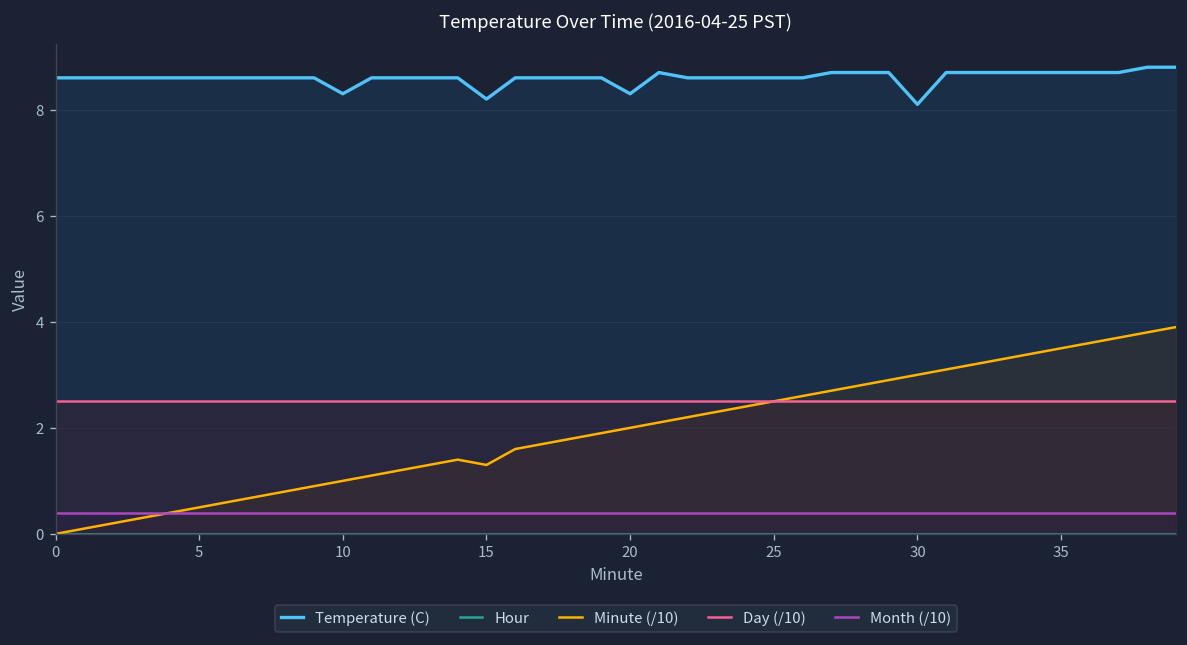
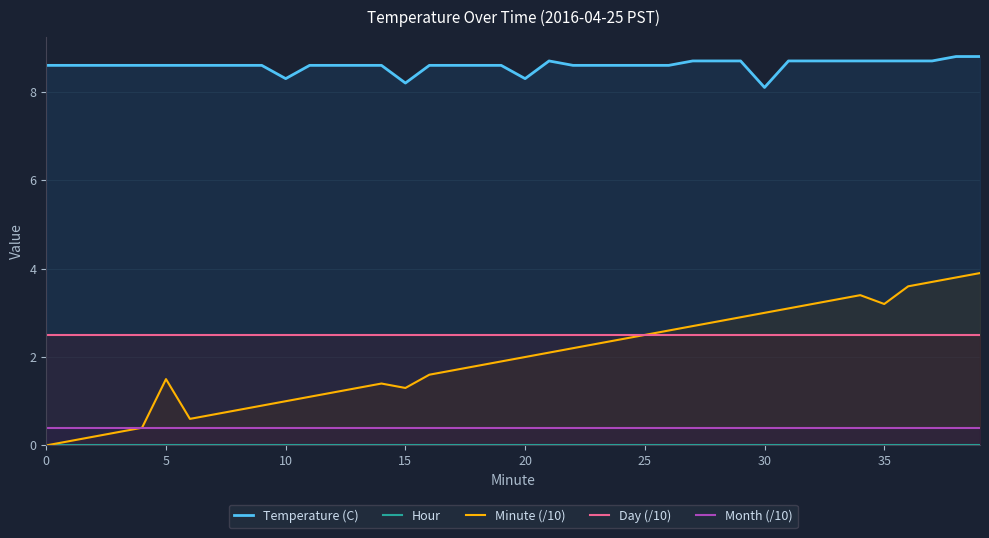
  {
    "Temperature (C)": {
      "0": 8.6,
      "5": 8.6,
      "10": 8.3,
      "15": 8.2,
      "20": 8.3,
      "25": 8.6,
      "30": 8.1,
      "35": 8.7
    },
    "Hour": {
      "5": 0.0,
      "10": 0.0,
      "15": 0.0,
      "20": 0.0,
      "25": 0.0,
      "30": 0.0,
      "35": 0.0
    },
    "Minute (/10)": {
-     "5": 0.5,
+     "5": 1.5,
      "10": 1.0,
      "15": 1.3,
      "20": 2.0,
      "30": 3.0,
-     "35": 3.5
+     "35": 3.2
    },
    "Day (/10)": {
      "0": 2.5,
      "5": 2.5,
      "10": 2.5,
      "15": 2.5,
      "20": 2.5,
      "30": 2.5,
      "35": 2.5
    },
    "Month (/10)": {
      "0": 0.4,
      "5": 0.4,
      "10": 0.4,
      "15": 0.4,
      "20": 0.4,
      "25": 0.4,
      "30": 0.4,
      "35": 0.4
    }
  }
